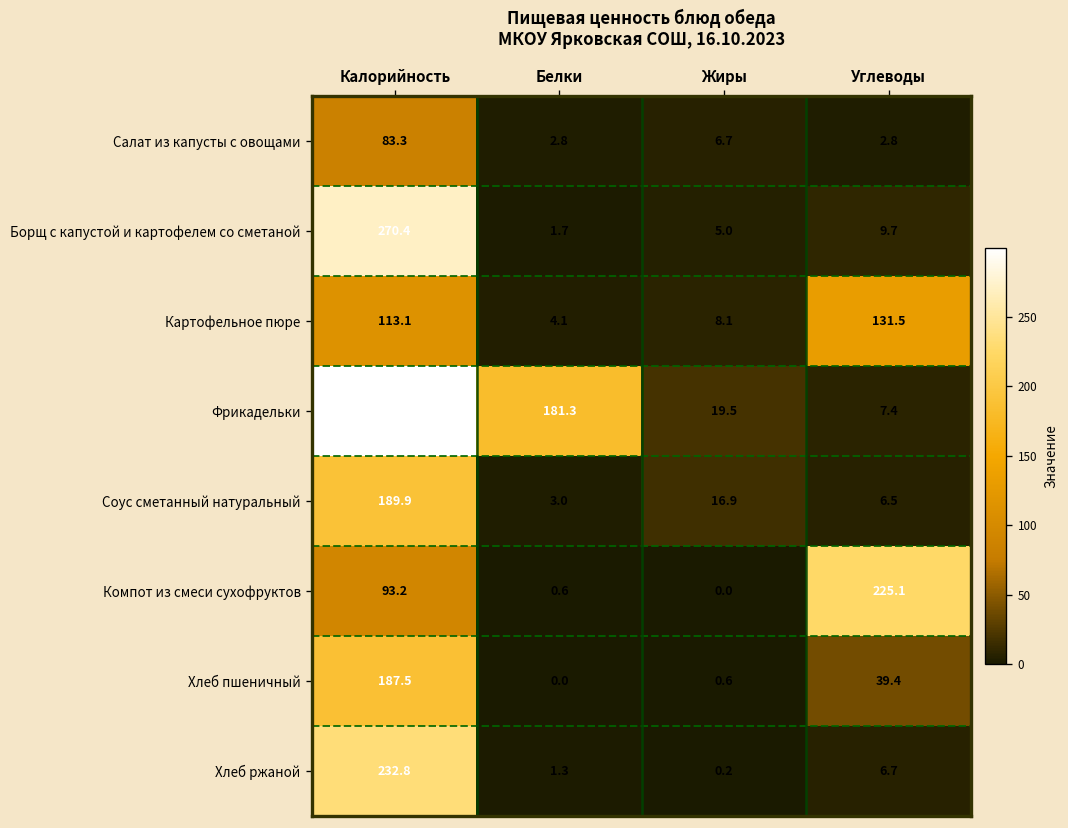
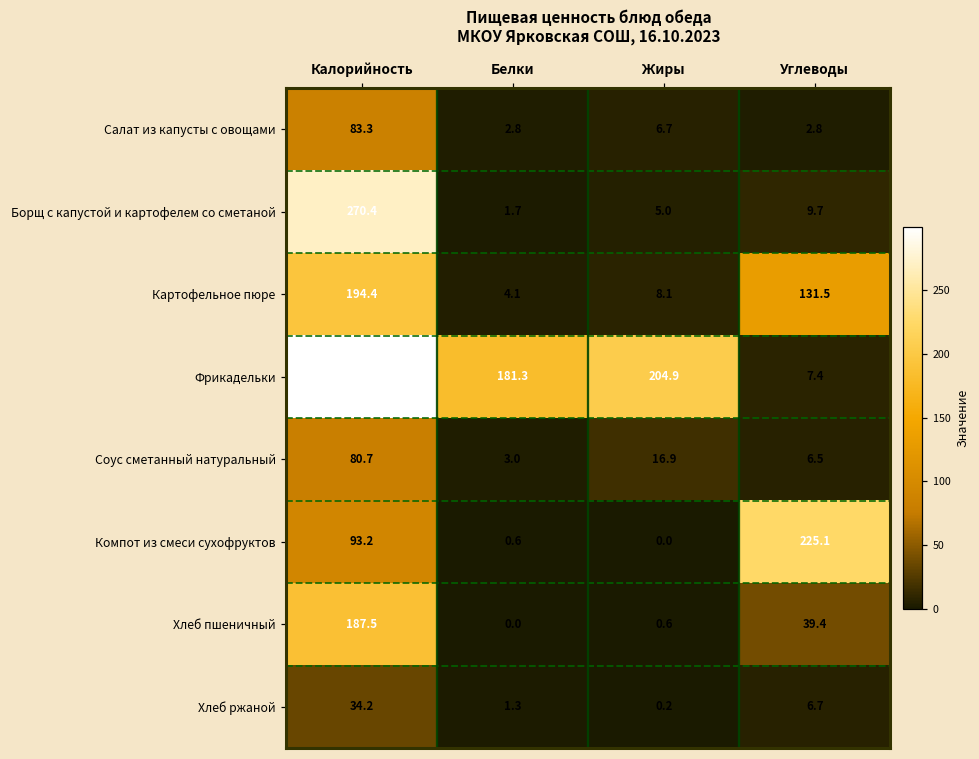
  {
    "Салат из капусты с овощами": {
      "Калорийность": 83.3
    },
    "Борщ с капустой и картофелем со сметаной": {
      "Калорийность": 270.4
    },
    "Картофельное пюре": {
-     "Калорийность": 113.1,
+     "Калорийность": 194.4,
      "Углеводы": 131.5
    },
    "Фрикадельки": {
      "Белки": 181.3,
-     "Жиры": 19.5
+     "Жиры": 204.9
    },
    "Соус сметанный натуральный": {
-     "Калорийность": 189.9,
+     "Калорийность": 80.7,
      "Жиры": 16.9
    },
    "Компот из смеси сухофруктов": {
      "Калорийность": 93.2,
      "Углеводы": 225.1
    },
    "Хлеб пшеничный": {
      "Калорийность": 187.5,
      "Углеводы": 39.4
    },
    "Хлеб ржаной": {
-     "Калорийность": 232.8
+     "Калорийность": 34.2
    }
  }
